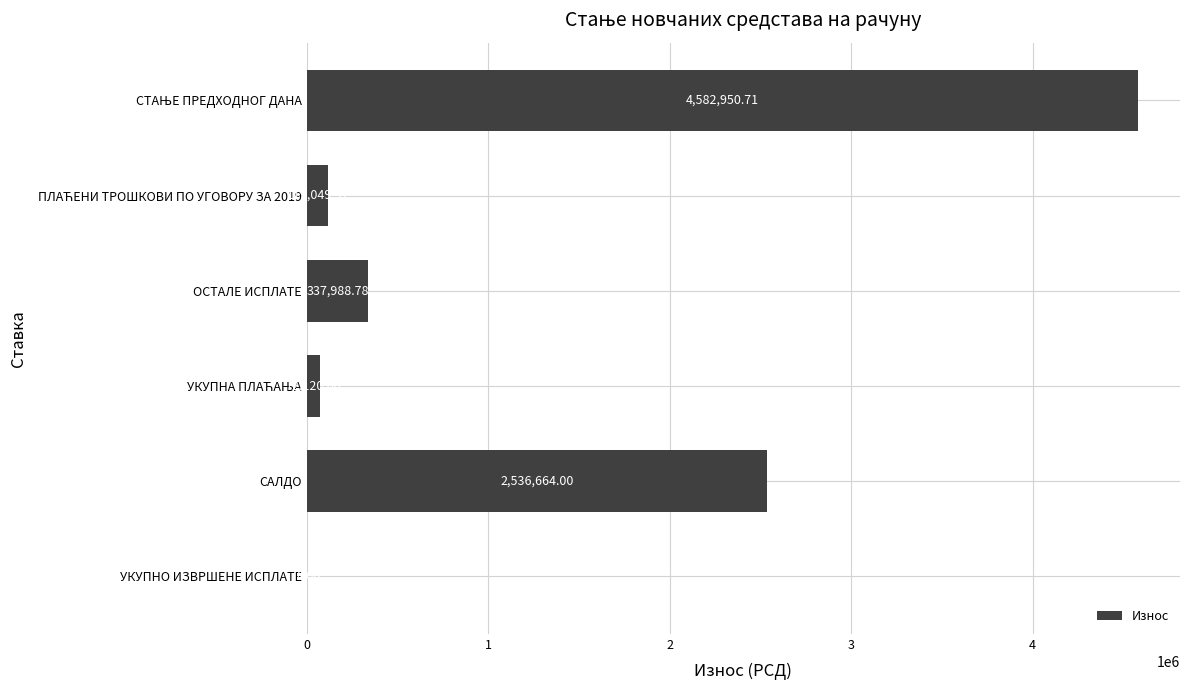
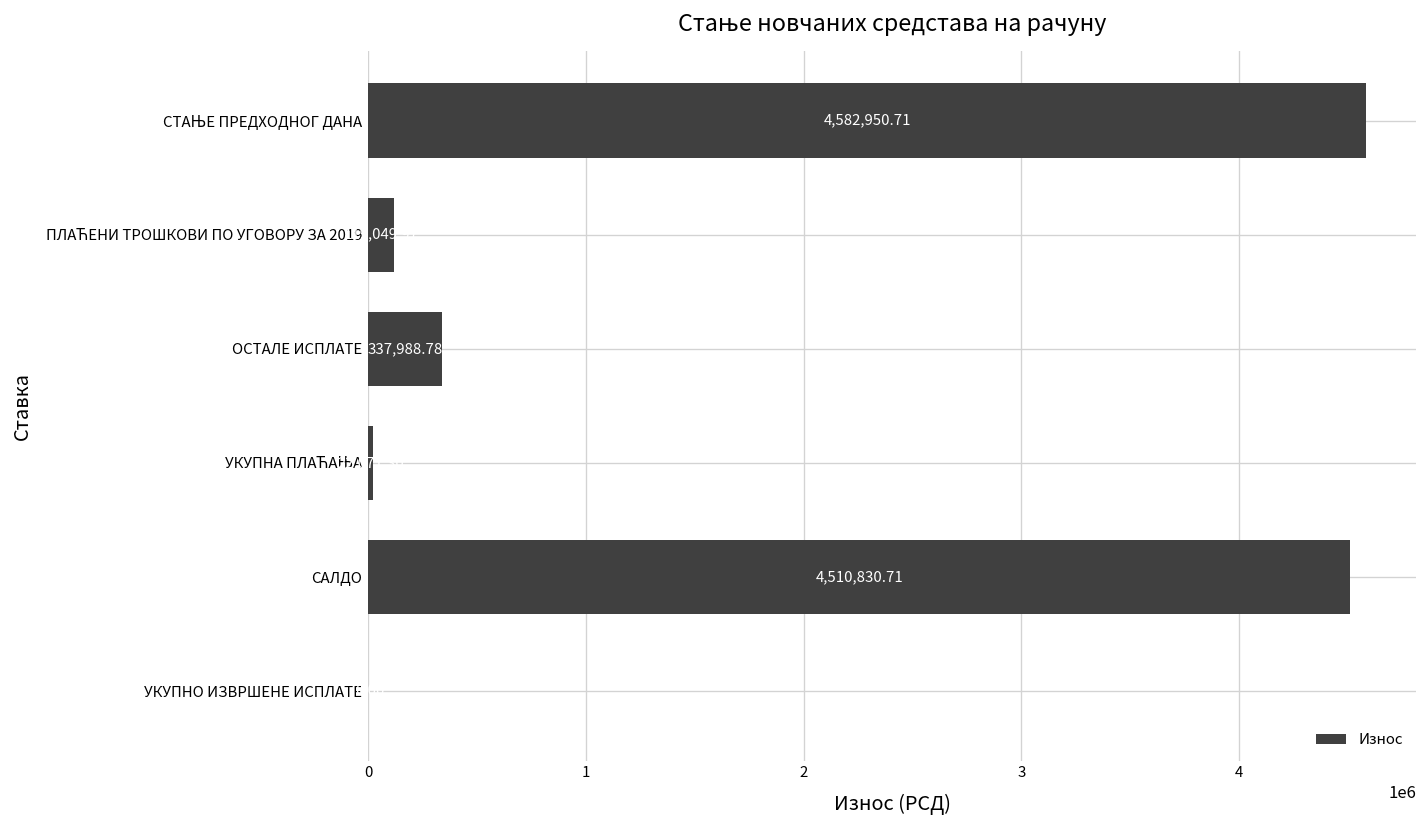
  {
    "СТАЊЕ ПРЕДХОДНОГ ДАНА": "4,582,950.71",
    "ОСТАЛЕ ИСПЛАТЕ": "337,988.78",
-   "УКУПНА ПЛАЋАЊА": "70000",
-   "САЛДО": "2,536,664.00"
+   "УКУПНА ПЛАЋАЊА": "20000",
+   "САЛДО": "4,510,830.71"
  }
